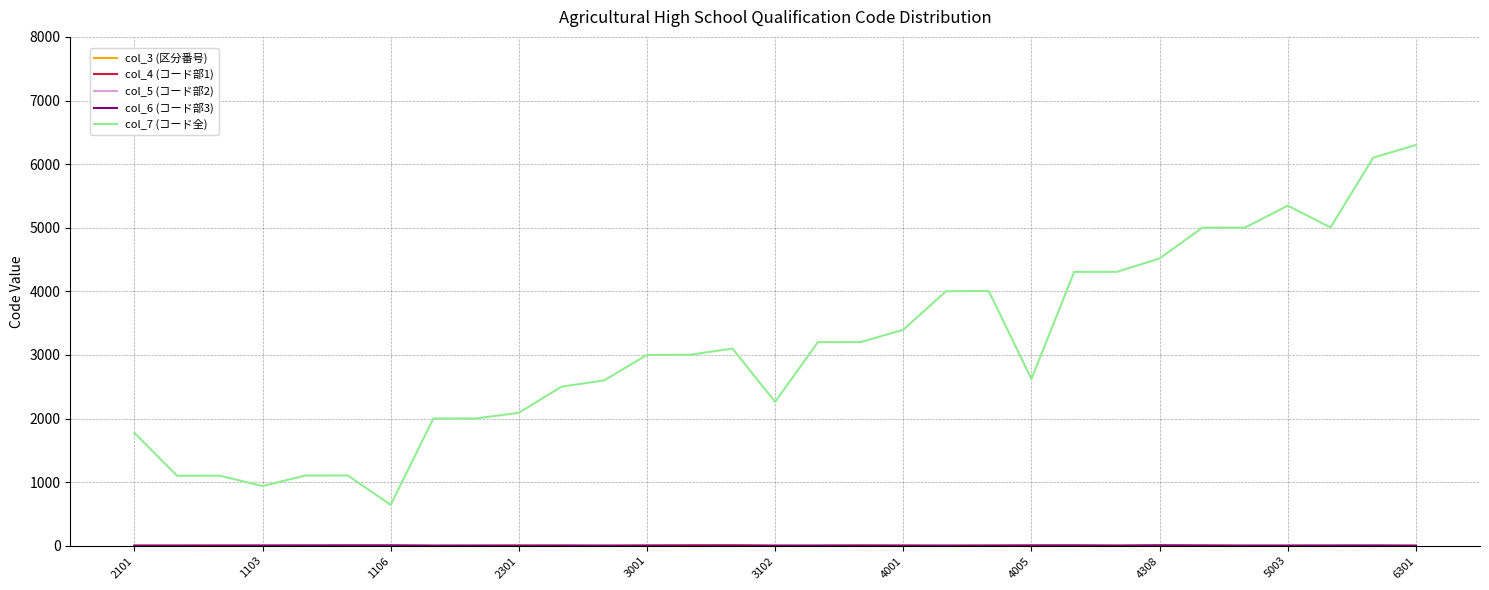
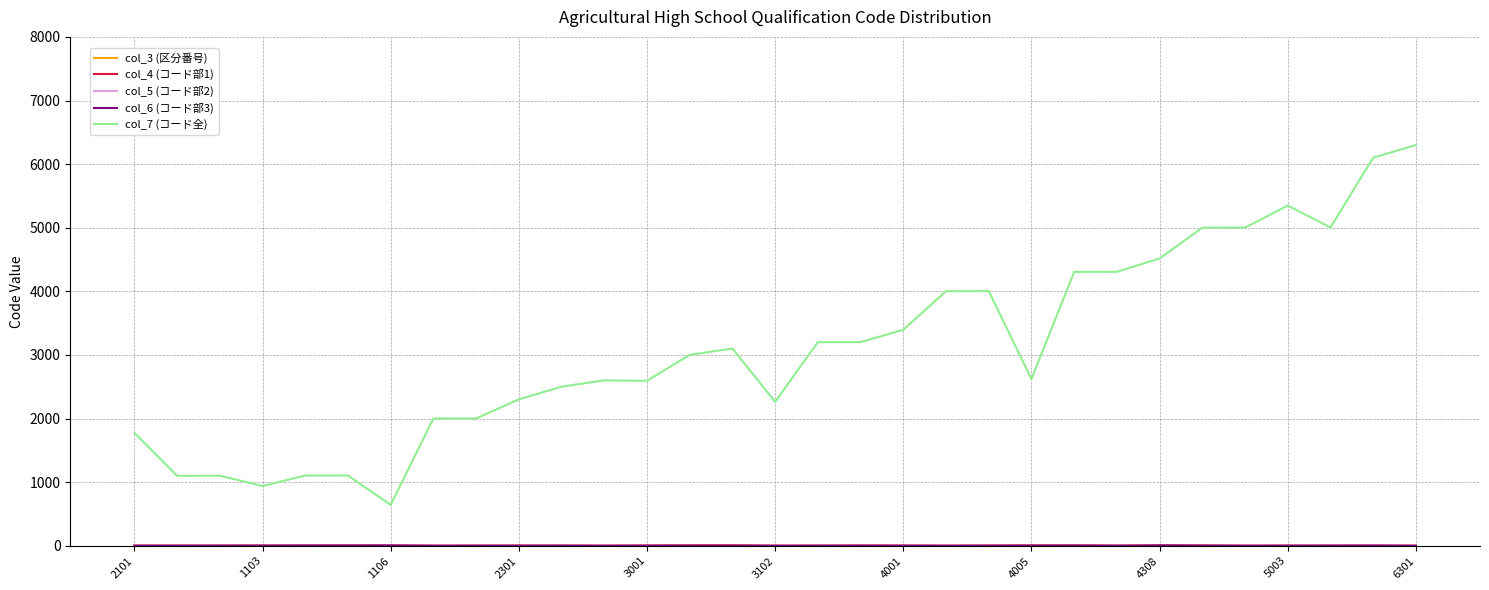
  {
    "col_7 (コード全)": {
      "2101": 1800,
      "1103": 900,
      "1106": 600,
-     "2301": 2100,
-     "3001": 3000,
+     "2301": 2300,
+     "3001": 2600,
      "3102": 2300,
      "4001": 3400,
      "4005": 2600,
      "4308": 4500,
      "5003": 5300,
      "6301": 6300
    }
  }
